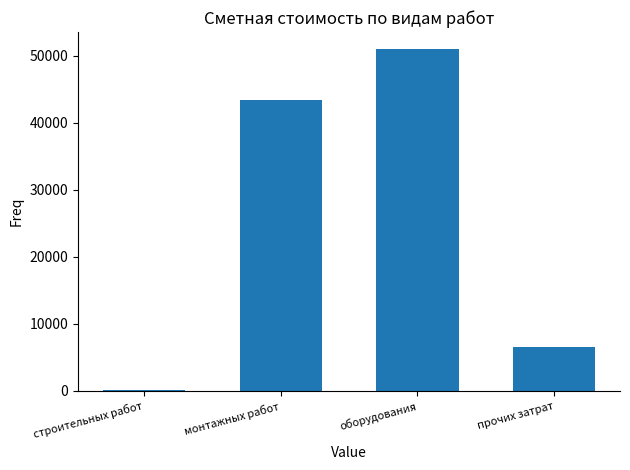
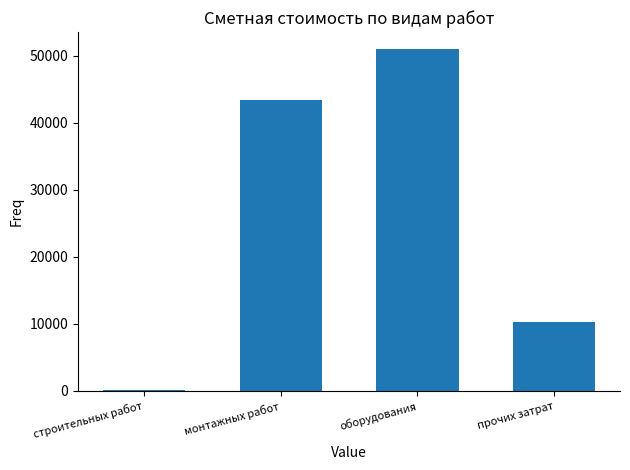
  {
    "монтажных работ": 43000,
    "оборудования": 51000,
-   "прочих затрат": 7000
+   "прочих затрат": 10000
  }
